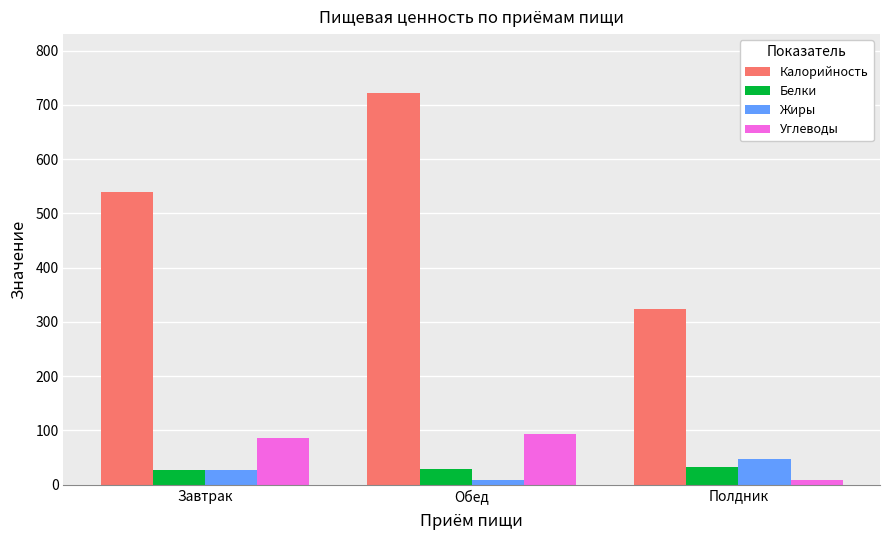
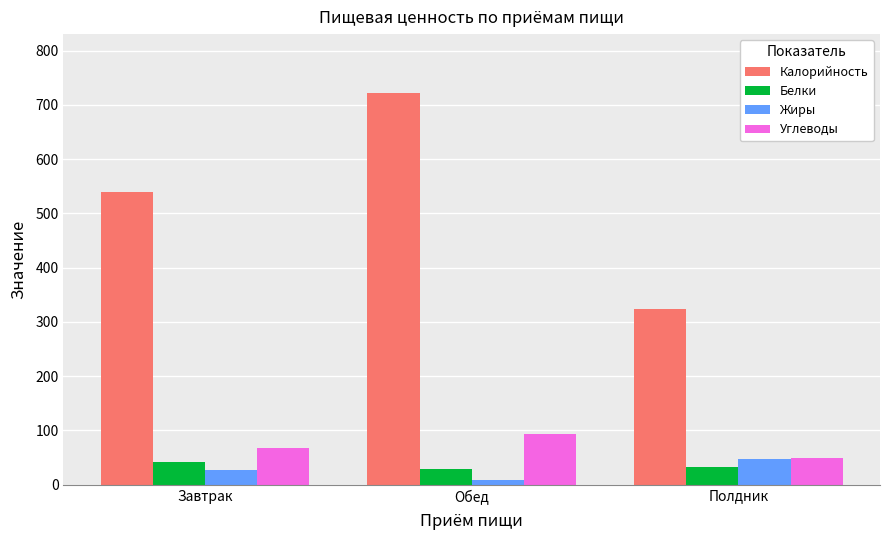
  {
    "Калорийность": {
      "Завтрак": 540,
      "Обед": 720,
      "Полдник": 320
    },
    "Белки": {
-     "Завтрак": 30,
+     "Завтрак": 40,
      "Обед": 30,
      "Полдник": 30
    },
    "Жиры": {
      "Завтрак": 30,
      "Обед": 10,
      "Полдник": 50
    },
    "Углеводы": {
-     "Завтрак": 90,
+     "Завтрак": 70,
      "Обед": 90,
-     "Полдник": 10
+     "Полдник": 50
    }
  }
